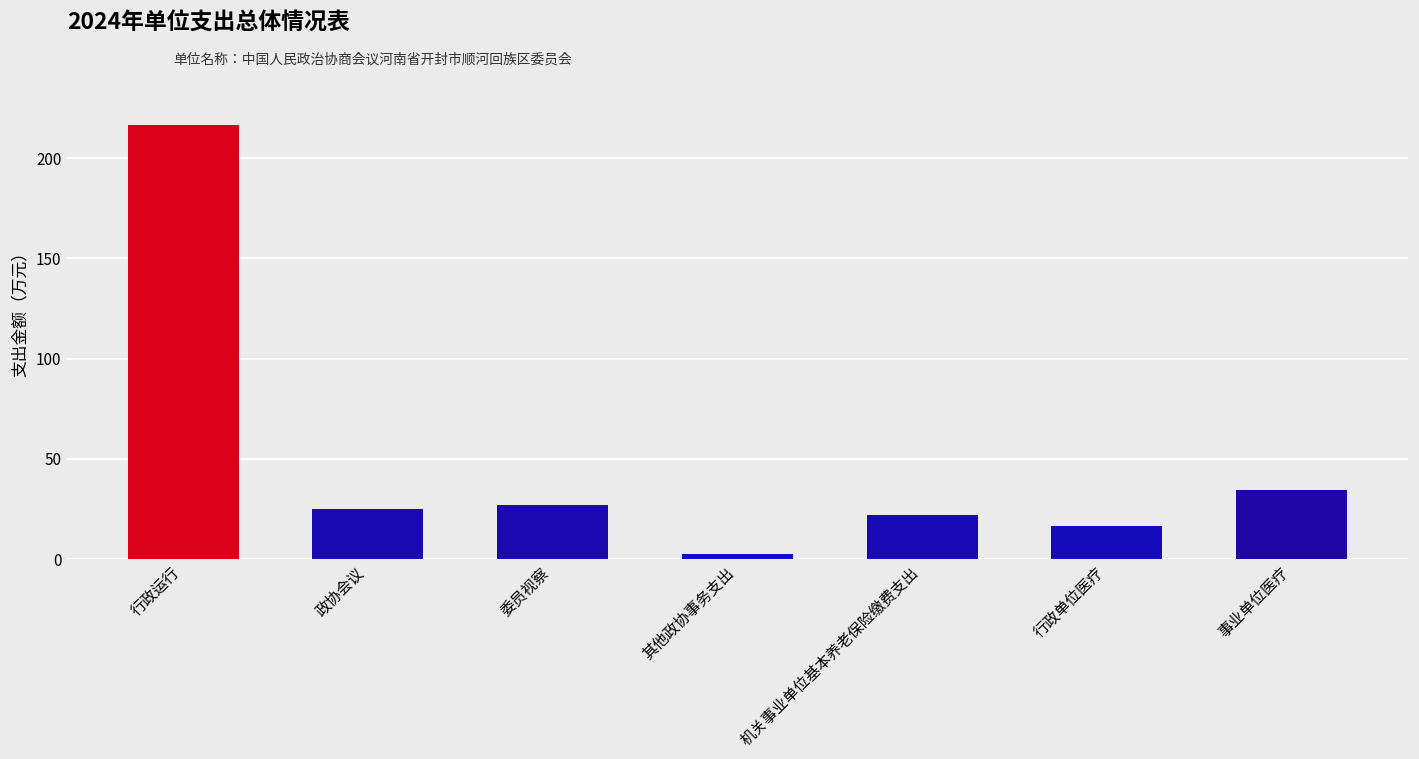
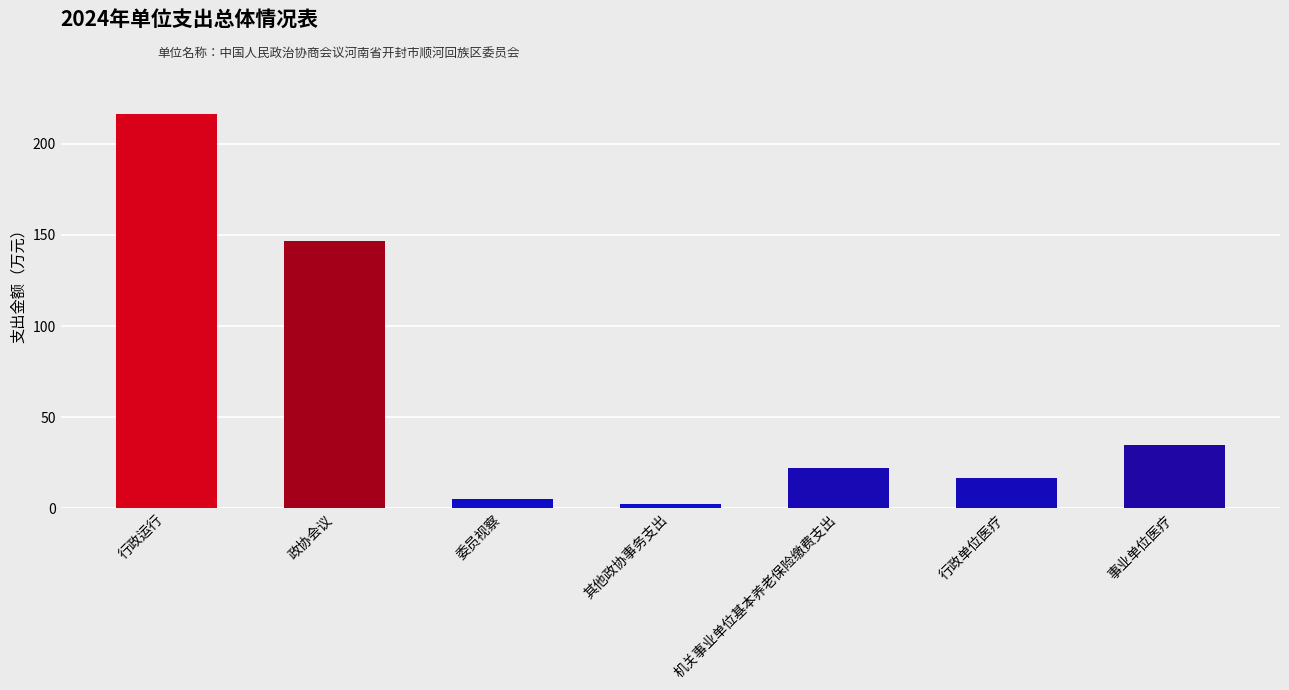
  {
    "行政运行": 216,
-   "政协会议": 25,
-   "委员视察": 27,
+   "政协会议": 147,
+   "委员视察": 5,
    "其他政协事务支出": 2,
    "机关事业单位基本养老保险缴费支出": 22,
    "行政单位医疗": 16,
    "事业单位医疗": 35
  }
